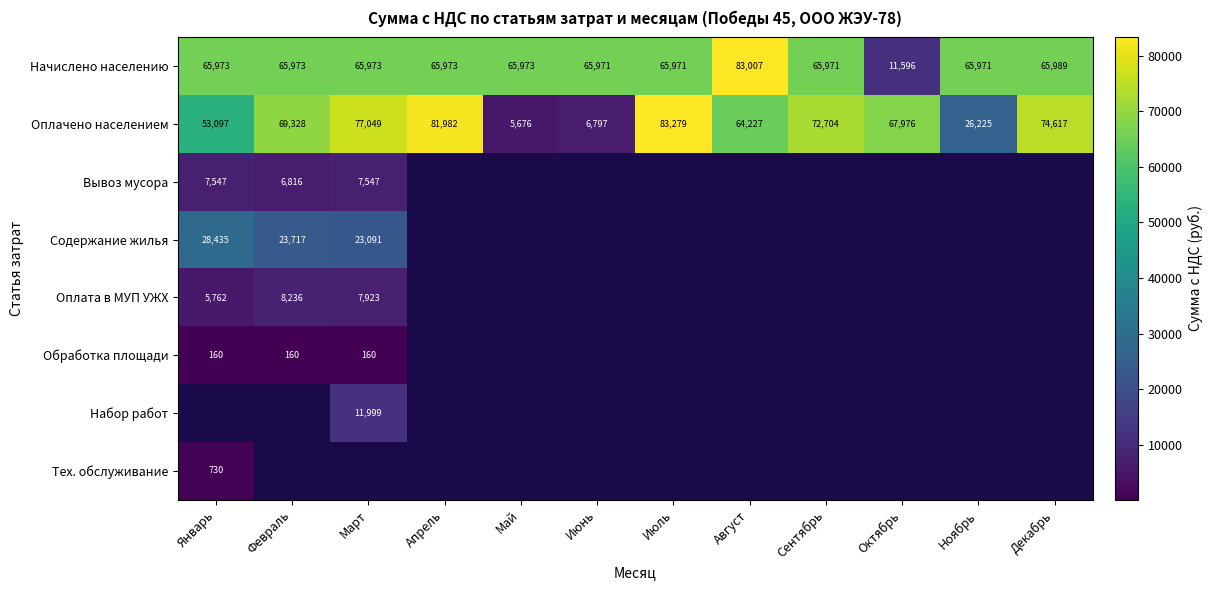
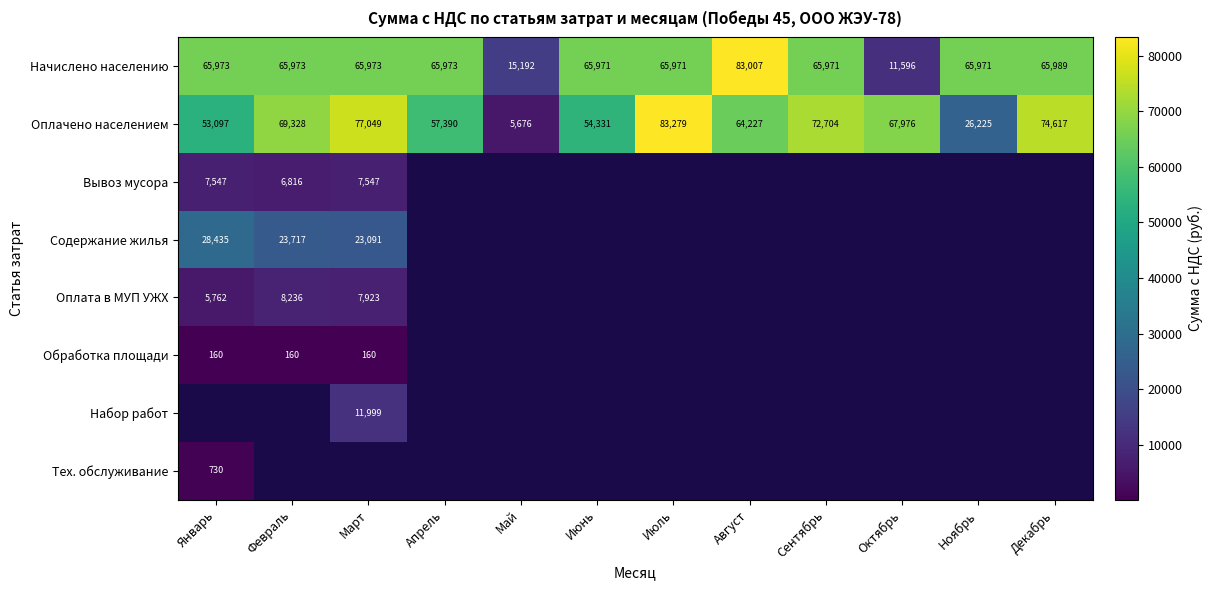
  {
    "Начислено населению": {
      "Январь": "65,973",
      "Февраль": "65,973",
      "Март": "65,973",
      "Апрель": "65,973",
-     "Май": "65,973",
+     "Май": "15,192",
      "Июнь": "65,971",
      "Июль": "65,971",
      "Август": "83,007",
      "Сентябрь": "65,971",
      "Октябрь": "11,596",
      "Ноябрь": "65,971",
      "Декабрь": "65,989"
    },
    "Оплачено населением": {
      "Январь": "53,097",
      "Февраль": "69,328",
      "Март": "77,049",
-     "Апрель": "81,982",
+     "Апрель": "57,390",
      "Май": "5,676",
-     "Июнь": "6,797",
+     "Июнь": "54,331",
      "Июль": "83,279",
      "Август": "64,227",
      "Сентябрь": "72,704",
      "Октябрь": "67,976",
      "Ноябрь": "26,225",
      "Декабрь": "74,617"
    },
    "Вывоз мусора": {
      "Январь": "7,547",
      "Февраль": "6,816",
      "Март": "7,547"
    },
    "Содержание жилья": {
      "Январь": "28,435",
      "Февраль": "23,717",
      "Март": "23,091"
    },
    "Оплата в МУП УЖХ": {
      "Январь": "5,762",
      "Февраль": "8,236",
      "Март": "7,923"
    },
    "Обработка площади": {
      "Январь": "160",
      "Февраль": "160",
      "Март": "160"
    },
    "Набор работ": {
      "Март": "11,999"
    },
    "Тех. обслуживание": {
      "Январь": "730"
    }
  }
